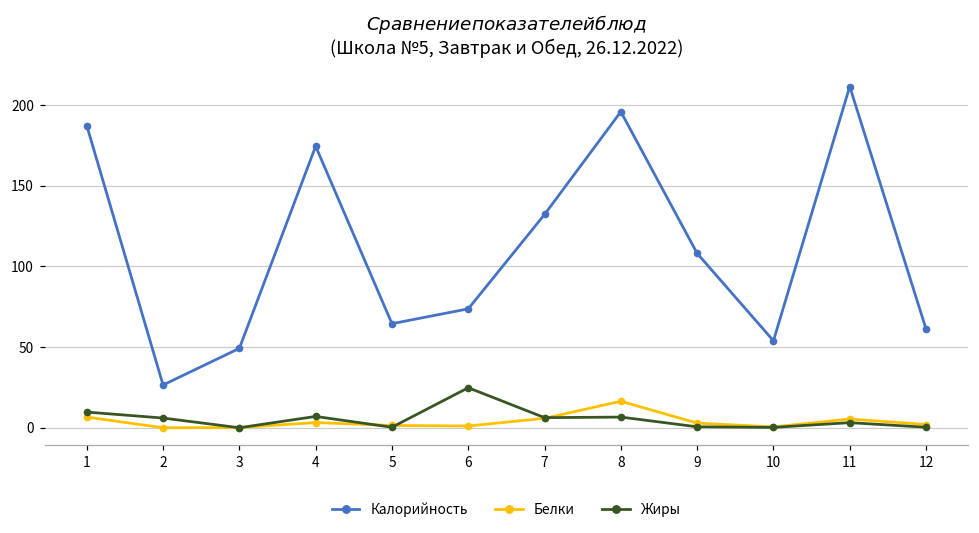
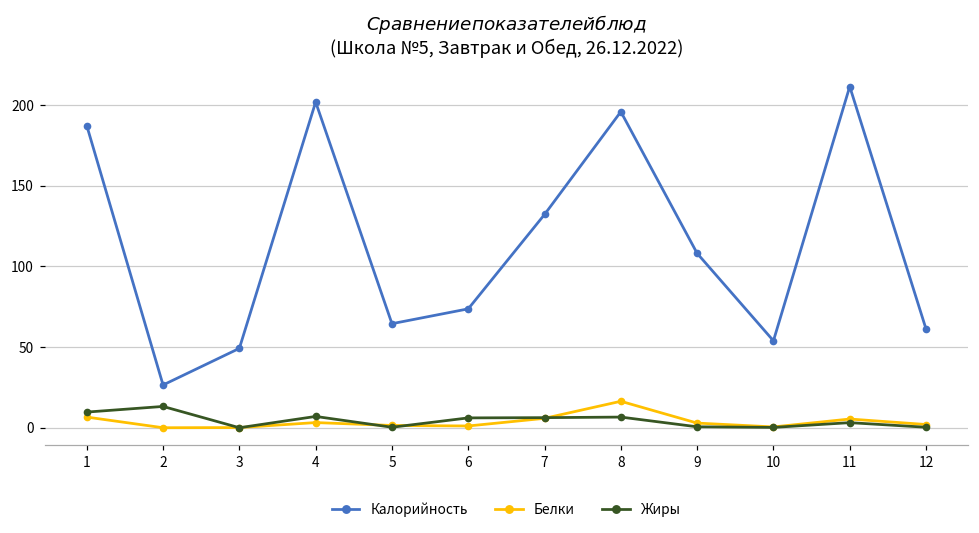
  {
    "Калорийность": {
      "1": 187,
      "2": 27,
      "3": 49,
-     "4": 175,
+     "4": 202,
      "5": 65,
      "6": 74,
      "7": 132,
      "8": 196,
      "9": 108,
      "10": 54,
      "11": 212,
      "12": 61
    },
    "Белки": {
      "1": 7,
      "2": 0,
      "4": 3,
      "6": 1,
      "8": 16,
      "9": 3,
      "11": 5
    },
    "Жиры": {
      "1": 10,
-     "2": 6,
+     "2": 13,
      "4": 7,
-     "6": 25,
+     "6": 6,
      "8": 7,
      "9": 1,
      "11": 3
    }
  }
